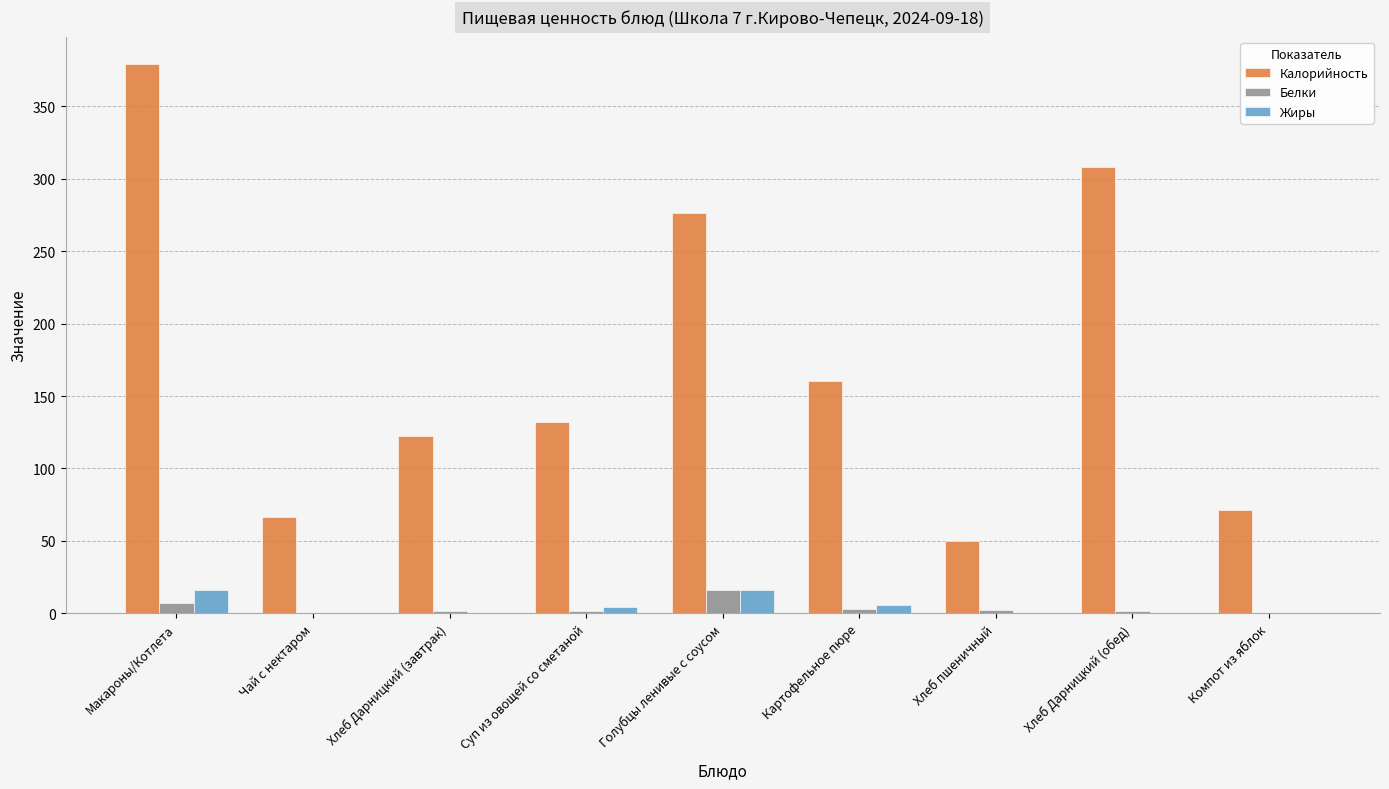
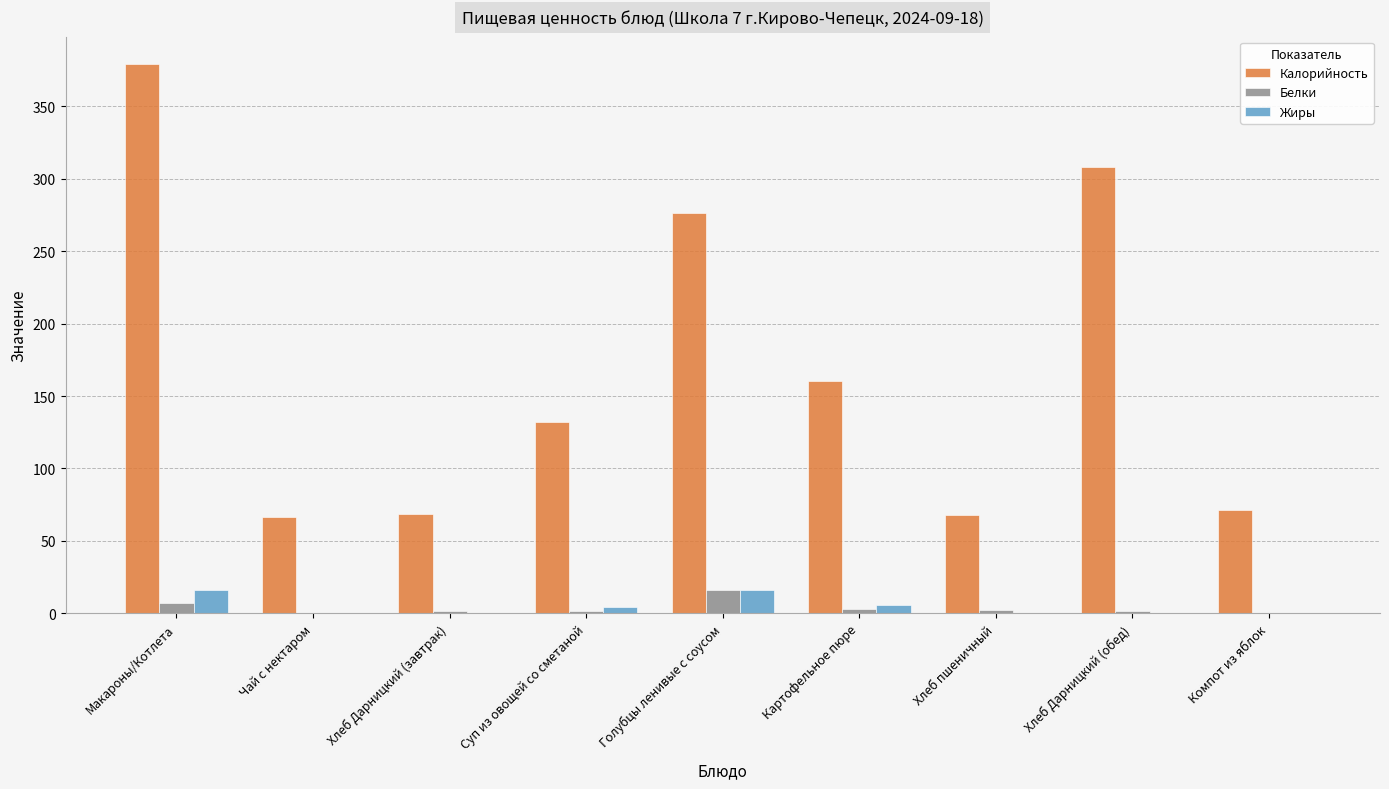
  {
    "Калорийность": {
      "Макароны/Котлета": 379,
      "Чай с нектаром": 66,
-     "Хлеб Дарницкий (завтрак)": 123,
+     "Хлеб Дарницкий (завтрак)": 68,
      "Суп из овощей со сметаной": 132,
      "Голубцы ленивые с соусом": 277,
      "Картофельное пюре": 160,
-     "Хлеб пшеничный": 50,
+     "Хлеб пшеничный": 68,
      "Хлеб Дарницкий (обед)": 308,
      "Компот из яблок": 71
    },
    "Белки": {
      "Макароны/Котлета": 7,
      "Хлеб Дарницкий (завтрак)": 2,
      "Голубцы ленивые с соусом": 16,
      "Картофельное пюре": 3,
      "Хлеб пшеничный": 2,
      "Хлеб Дарницкий (обед)": 2
    },
    "Жиры": {
      "Макароны/Котлета": 16,
      "Суп из овощей со сметаной": 5,
      "Голубцы ленивые с соусом": 16,
      "Картофельное пюре": 6
    }
  }
